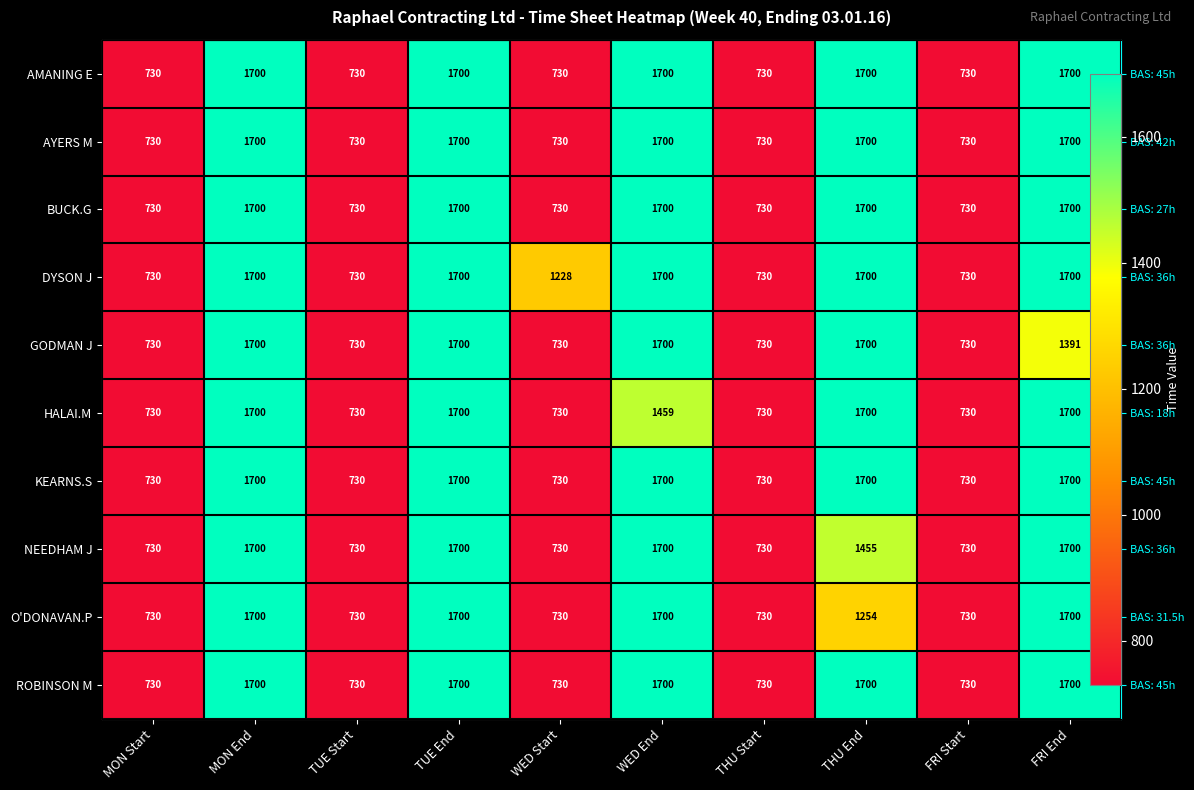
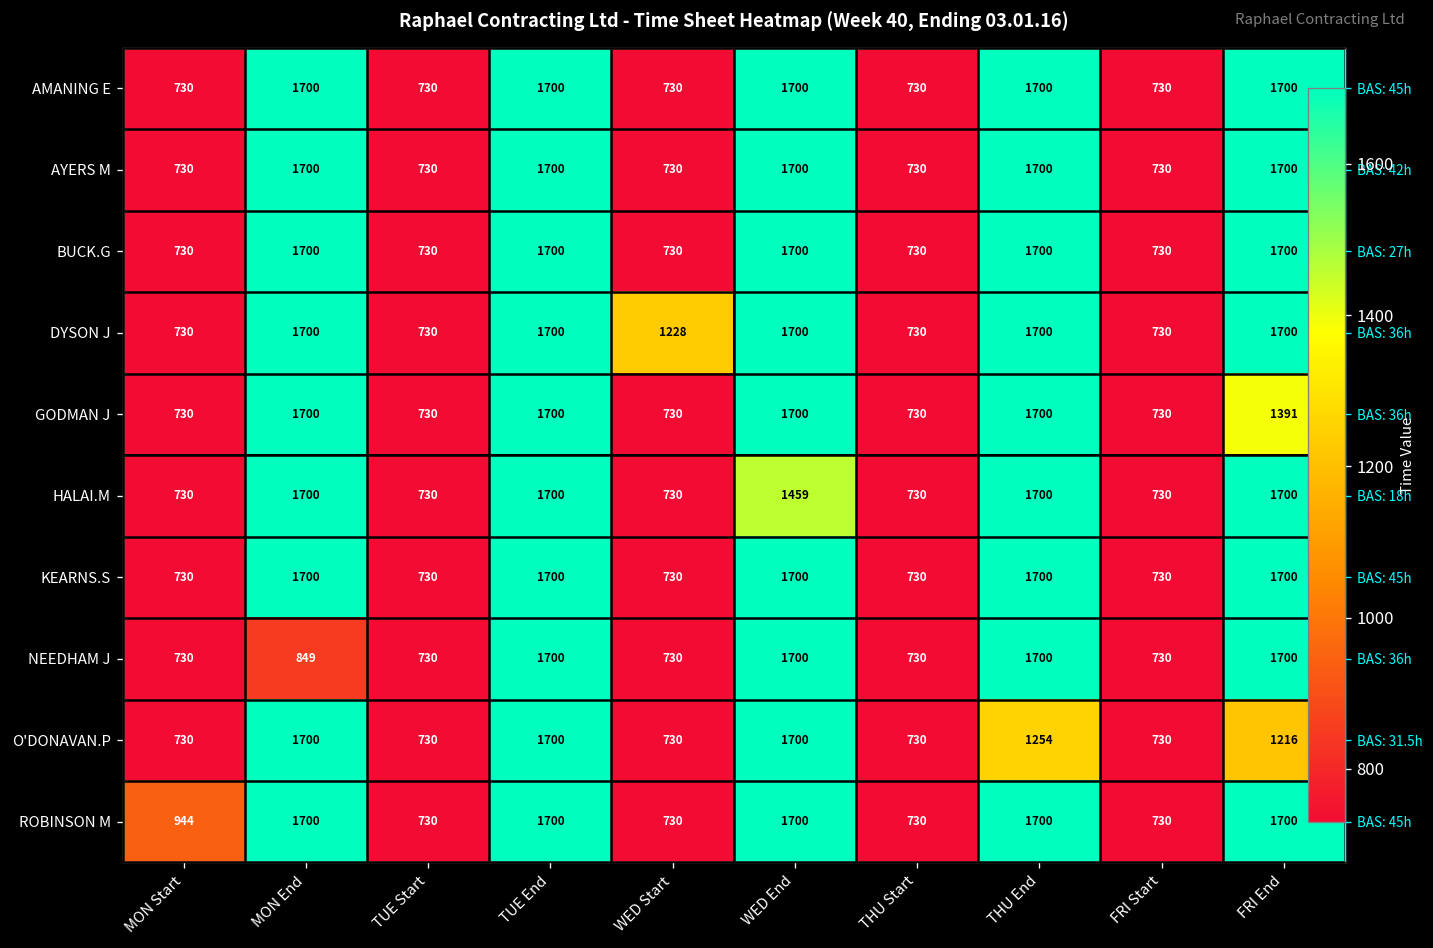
  {
    "AMANING E": {
      "MON Start": 730,
      "MON End": 1700,
      "TUE Start": 730,
      "TUE End": 1700,
      "WED Start": 730,
      "WED End": 1700,
      "THU Start": 730,
      "THU End": 1700,
      "FRI Start": 730,
      "FRI End": 1700
    },
    "AYERS M": {
      "MON Start": 730,
      "MON End": 1700,
      "TUE Start": 730,
      "TUE End": 1700,
      "WED Start": 730,
      "WED End": 1700,
      "THU Start": 730,
      "THU End": 1700,
      "FRI Start": 730,
      "FRI End": 1700
    },
    "BUCK.G": {
      "MON Start": 730,
      "MON End": 1700,
      "TUE Start": 730,
      "TUE End": 1700,
      "WED Start": 730,
      "WED End": 1700,
      "THU Start": 730,
      "THU End": 1700,
      "FRI Start": 730,
      "FRI End": 1700
    },
    "DYSON J": {
      "MON Start": 730,
      "MON End": 1700,
      "TUE Start": 730,
      "TUE End": 1700,
      "WED Start": 1228,
      "WED End": 1700,
      "THU Start": 730,
      "THU End": 1700,
      "FRI Start": 730,
      "FRI End": 1700
    },
    "GODMAN J": {
      "MON Start": 730,
      "MON End": 1700,
      "TUE Start": 730,
      "TUE End": 1700,
      "WED Start": 730,
      "WED End": 1700,
      "THU Start": 730,
      "THU End": 1700,
      "FRI Start": 730,
      "FRI End": 1391
    },
    "HALAI.M": {
      "MON Start": 730,
      "MON End": 1700,
      "TUE Start": 730,
      "TUE End": 1700,
      "WED Start": 730,
      "WED End": 1459,
      "THU Start": 730,
      "THU End": 1700,
      "FRI Start": 730,
      "FRI End": 1700
    },
    "KEARNS.S": {
      "MON Start": 730,
      "MON End": 1700,
      "TUE Start": 730,
      "TUE End": 1700,
      "WED Start": 730,
      "WED End": 1700,
      "THU Start": 730,
      "THU End": 1700,
      "FRI Start": 730,
      "FRI End": 1700
    },
    "NEEDHAM J": {
      "MON Start": 730,
-     "MON End": 1700,
+     "MON End": 849,
      "TUE Start": 730,
      "TUE End": 1700,
      "WED Start": 730,
      "WED End": 1700,
      "THU Start": 730,
-     "THU End": 1455,
+     "THU End": 1700,
      "FRI Start": 730,
      "FRI End": 1700
    },
    "O'DONAVAN.P": {
      "MON Start": 730,
      "MON End": 1700,
      "TUE Start": 730,
      "TUE End": 1700,
      "WED Start": 730,
      "WED End": 1700,
      "THU Start": 730,
      "THU End": 1254,
      "FRI Start": 730,
-     "FRI End": 1700
+     "FRI End": 1216
    },
    "ROBINSON M": {
-     "MON Start": 730,
+     "MON Start": 944,
      "MON End": 1700,
      "TUE Start": 730,
      "TUE End": 1700,
      "WED Start": 730,
      "WED End": 1700,
      "THU Start": 730,
      "THU End": 1700,
      "FRI Start": 730,
      "FRI End": 1700
    }
  }
